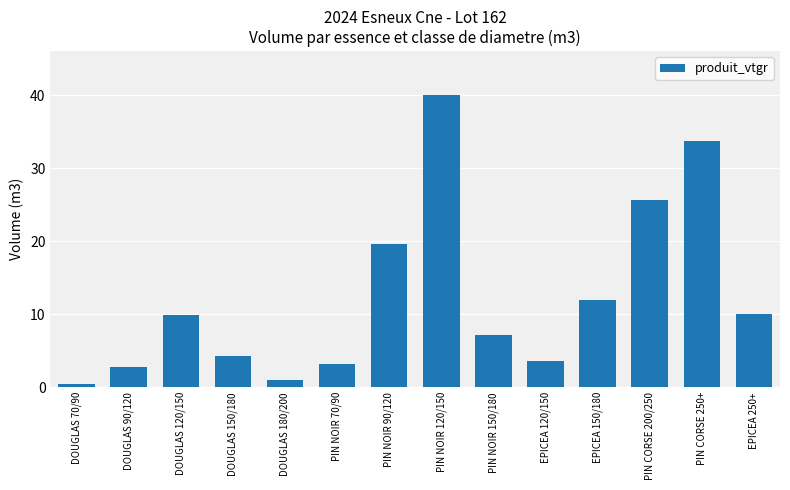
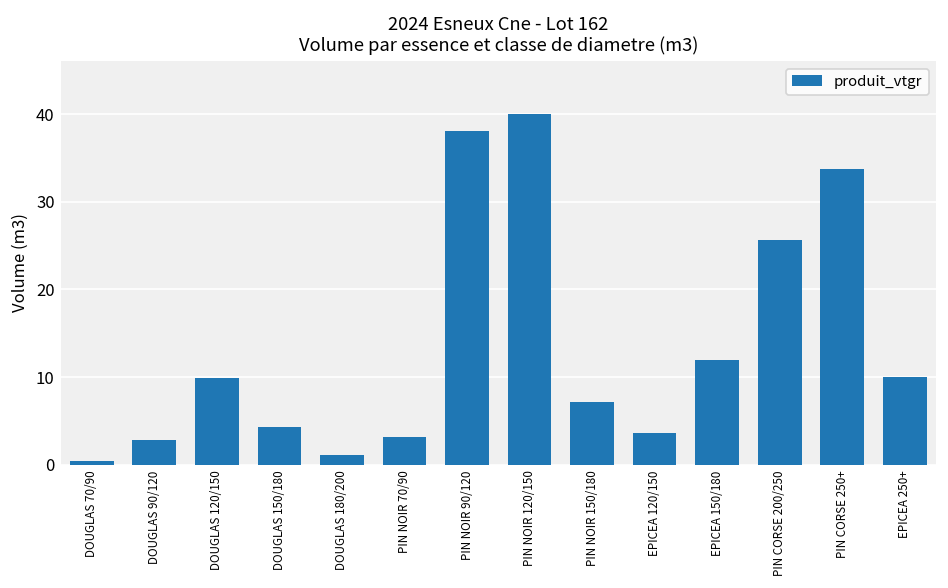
  {
    "DOUGLAS 70/90": 0,
    "DOUGLAS 90/120": 3,
    "DOUGLAS 120/150": 10,
    "DOUGLAS 150/180": 4,
    "DOUGLAS 180/200": 1,
    "PIN NOIR 70/90": 3,
-   "PIN NOIR 90/120": 20,
+   "PIN NOIR 90/120": 38,
    "PIN NOIR 120/150": 40,
    "PIN NOIR 150/180": 7,
    "EPICEA 120/150": 4,
    "EPICEA 150/180": 12,
    "PIN CORSE 200/250": 26,
    "PIN CORSE 250+": 34,
    "EPICEA 250+": 10
  }
